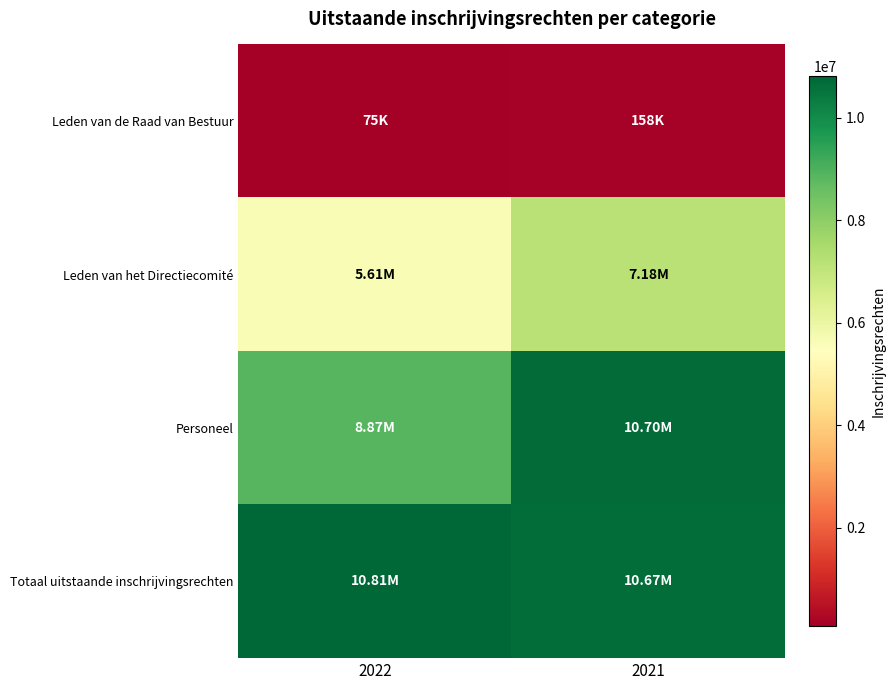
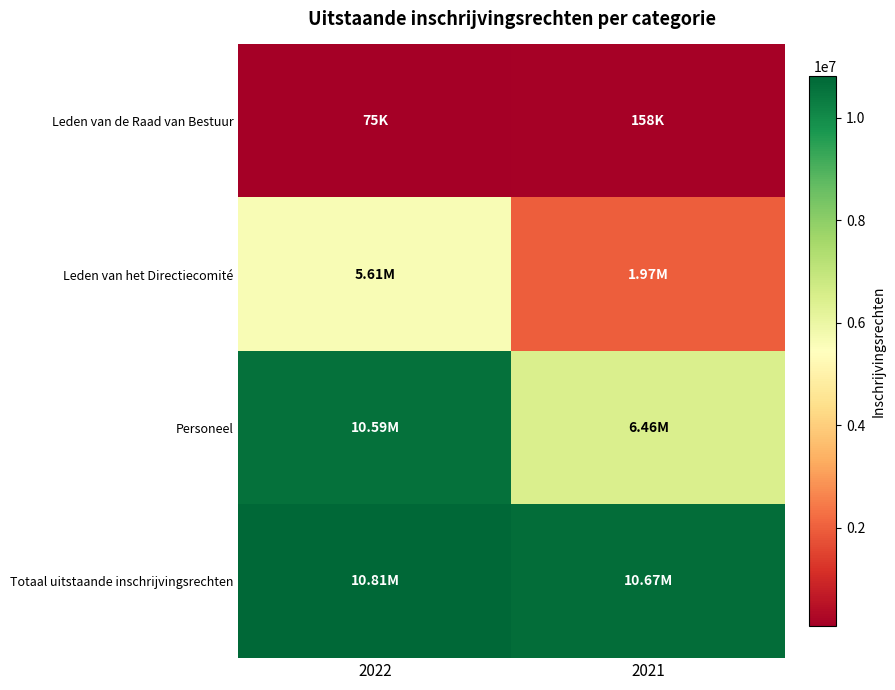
  {
    "Leden van de Raad van Bestuur": {
      "2022": "75K",
      "2021": "158K"
    },
    "Leden van het Directiecomité": {
      "2022": "5.61M",
-     "2021": "7.18M"
+     "2021": "1.97M"
    },
    "Personeel": {
-     "2022": "8.87M",
-     "2021": "10.70M"
+     "2022": "10.59M",
+     "2021": "6.46M"
    },
    "Totaal uitstaande inschrijvingsrechten": {
      "2022": "10.81M",
      "2021": "10.67M"
    }
  }
